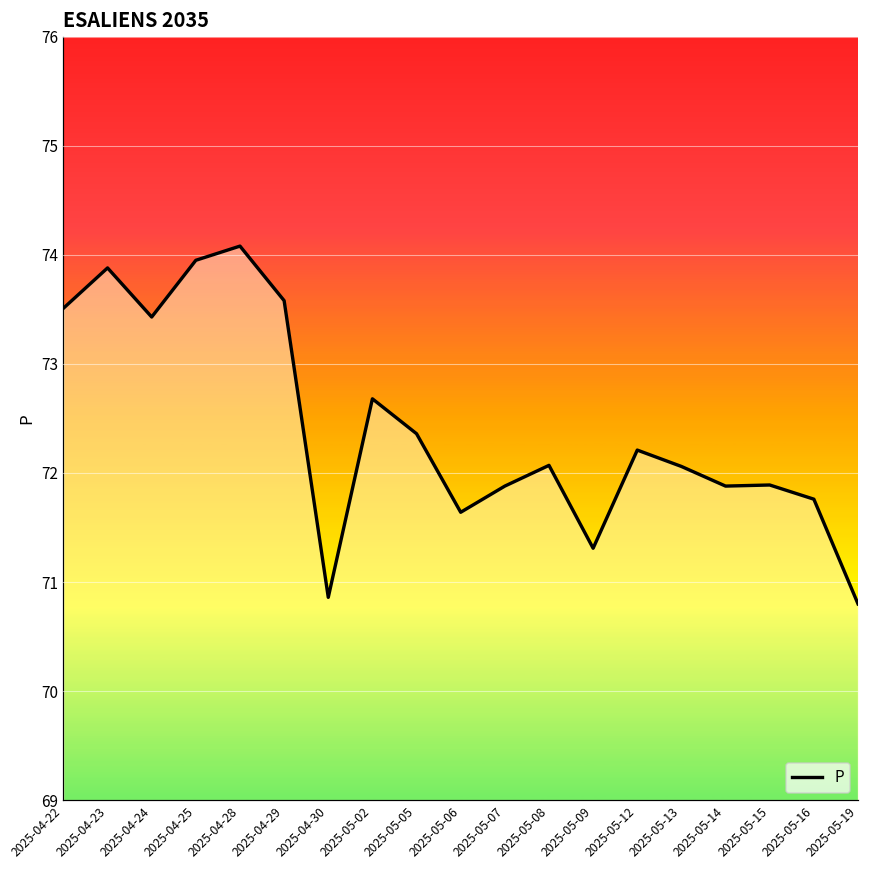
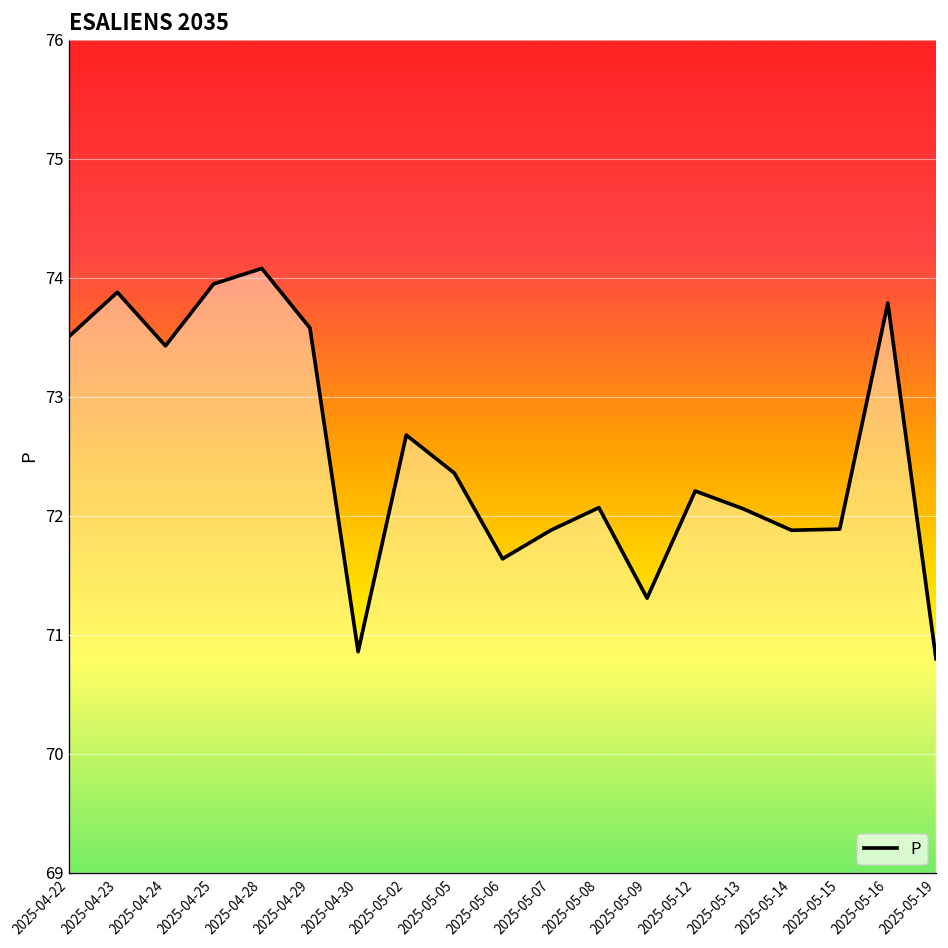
  {
    "2025-04-22": 73.5,
    "2025-04-23": 73.9,
    "2025-04-24": 73.4,
    "2025-04-25": 74.0,
    "2025-04-28": 74.1,
    "2025-04-29": 73.6,
    "2025-04-30": 70.9,
    "2025-05-02": 72.7,
    "2025-05-05": 72.4,
    "2025-05-06": 71.6,
    "2025-05-07": 71.9,
    "2025-05-08": 72.1,
    "2025-05-09": 71.3,
    "2025-05-12": 72.2,
    "2025-05-13": 72.1,
    "2025-05-14": 71.9,
    "2025-05-15": 71.9,
-   "2025-05-16": 71.8,
+   "2025-05-16": 73.8,
    "2025-05-19": 70.8
  }
